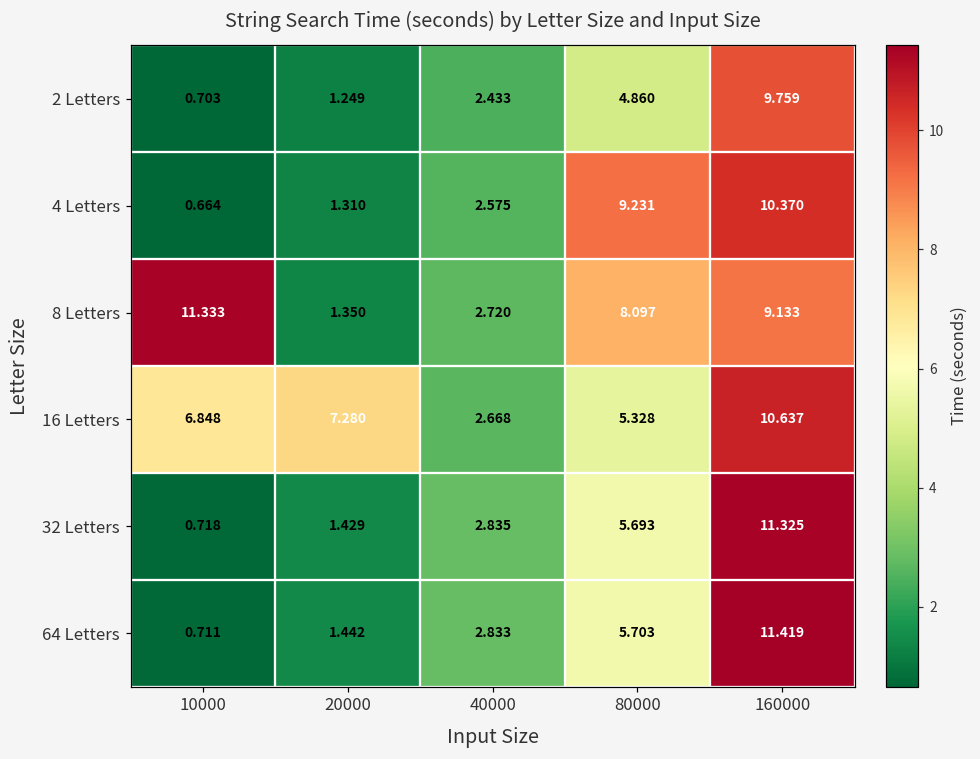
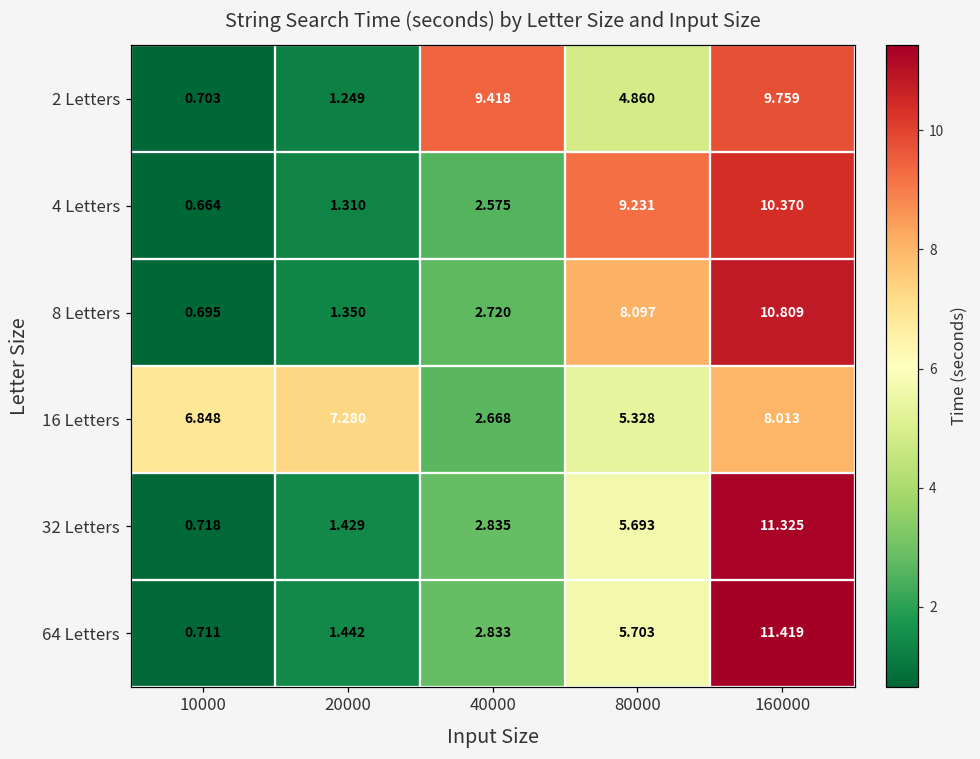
  {
    "2 Letters": {
      "10000": 0.703,
      "20000": 1.249,
-     "40000": 2.433,
+     "40000": 9.418,
      "80000": 4.860,
      "160000": 9.759
    },
    "4 Letters": {
      "10000": 0.664,
      "20000": 1.310,
      "40000": 2.575,
      "80000": 9.231,
      "160000": 10.370
    },
    "8 Letters": {
-     "10000": 11.333,
+     "10000": 0.695,
      "20000": 1.350,
      "40000": 2.720,
      "80000": 8.097,
-     "160000": 9.133
+     "160000": 10.809
    },
    "16 Letters": {
      "10000": 6.848,
      "20000": 7.280,
      "40000": 2.668,
      "80000": 5.328,
-     "160000": 10.637
+     "160000": 8.013
    },
    "32 Letters": {
      "10000": 0.718,
      "20000": 1.429,
      "40000": 2.835,
      "80000": 5.693,
      "160000": 11.325
    },
    "64 Letters": {
      "10000": 0.711,
      "20000": 1.442,
      "40000": 2.833,
      "80000": 5.703,
      "160000": 11.419
    }
  }
